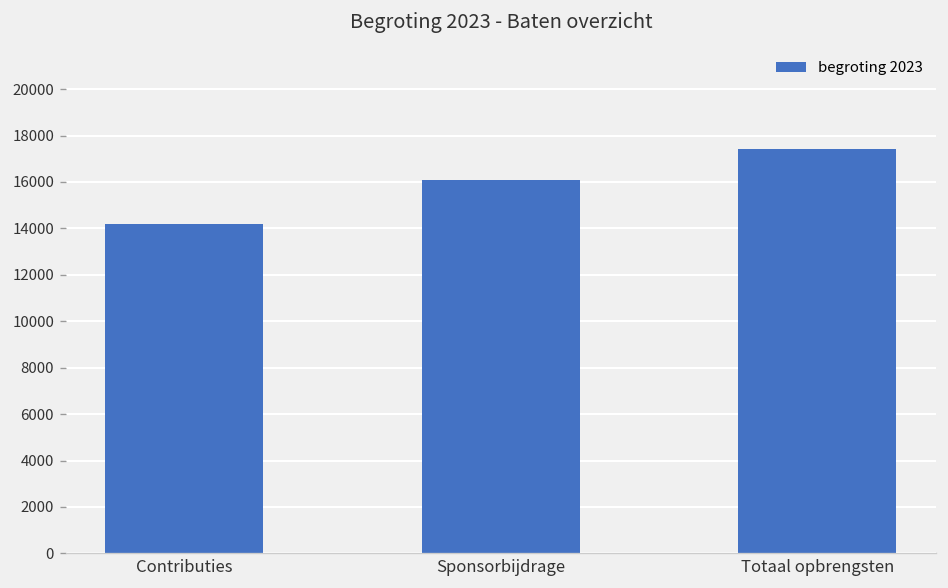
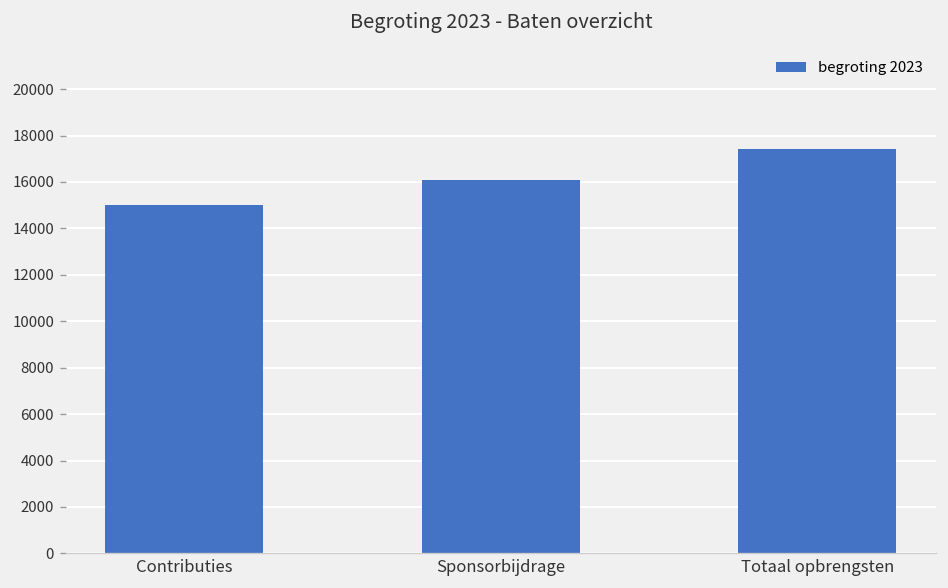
  {
-   "Contributies": 14200,
+   "Contributies": 15000,
    "Sponsorbijdrage": 16100,
    "Totaal opbrengsten": 17400
  }
